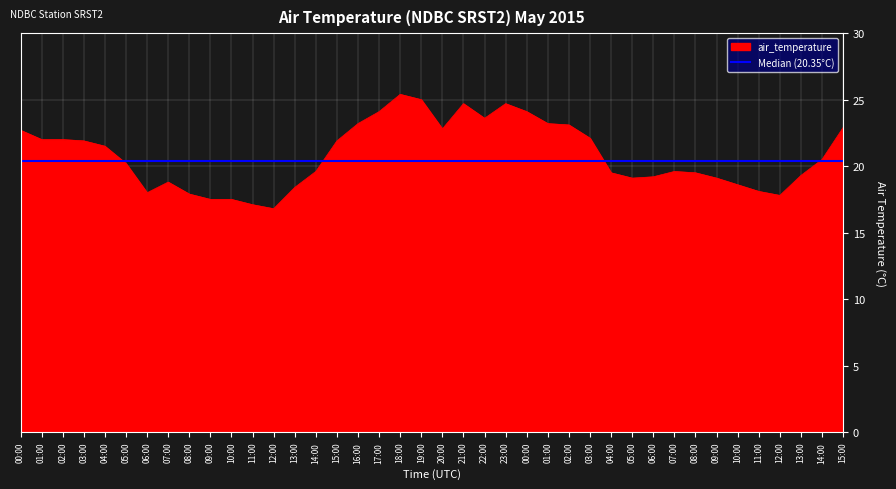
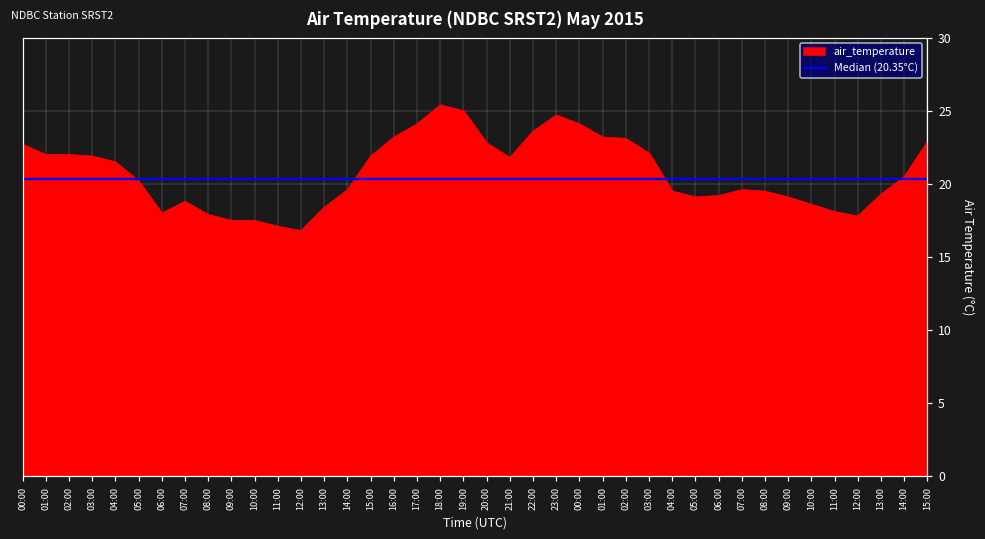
  {
    "16:00": 23.2,
    "17:00": 24.1,
    "18:00": 25.4,
    "19:00": 25.0,
    "20:00": 22.8,
-   "21:00": 24.7,
+   "21:00": 21.8,
    "22:00": 23.6,
    "23:00": 24.7
  }
